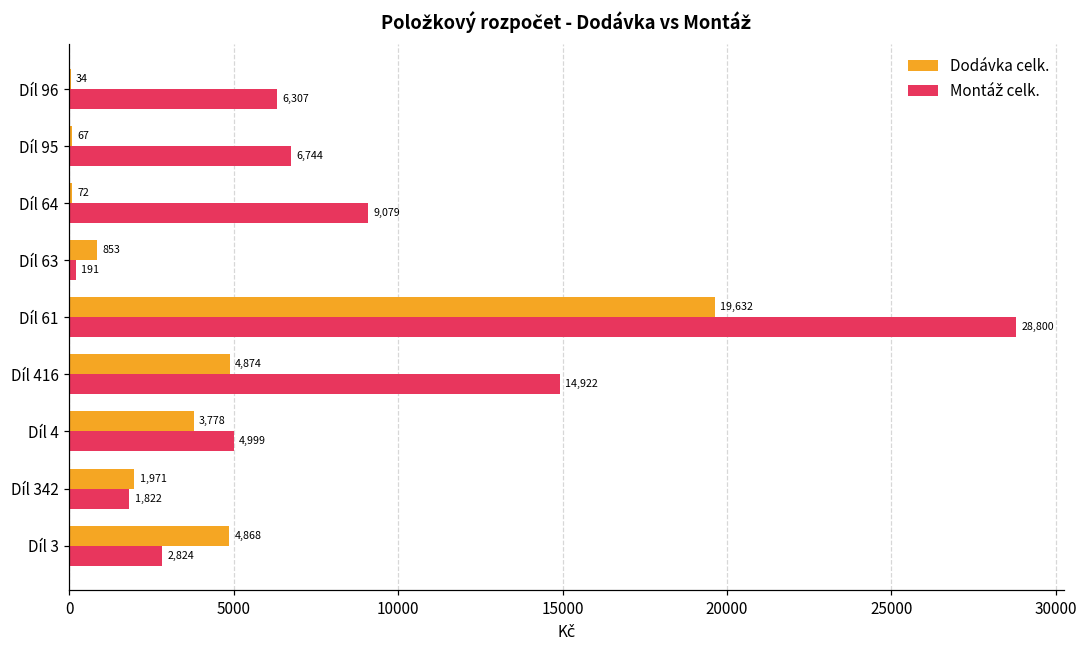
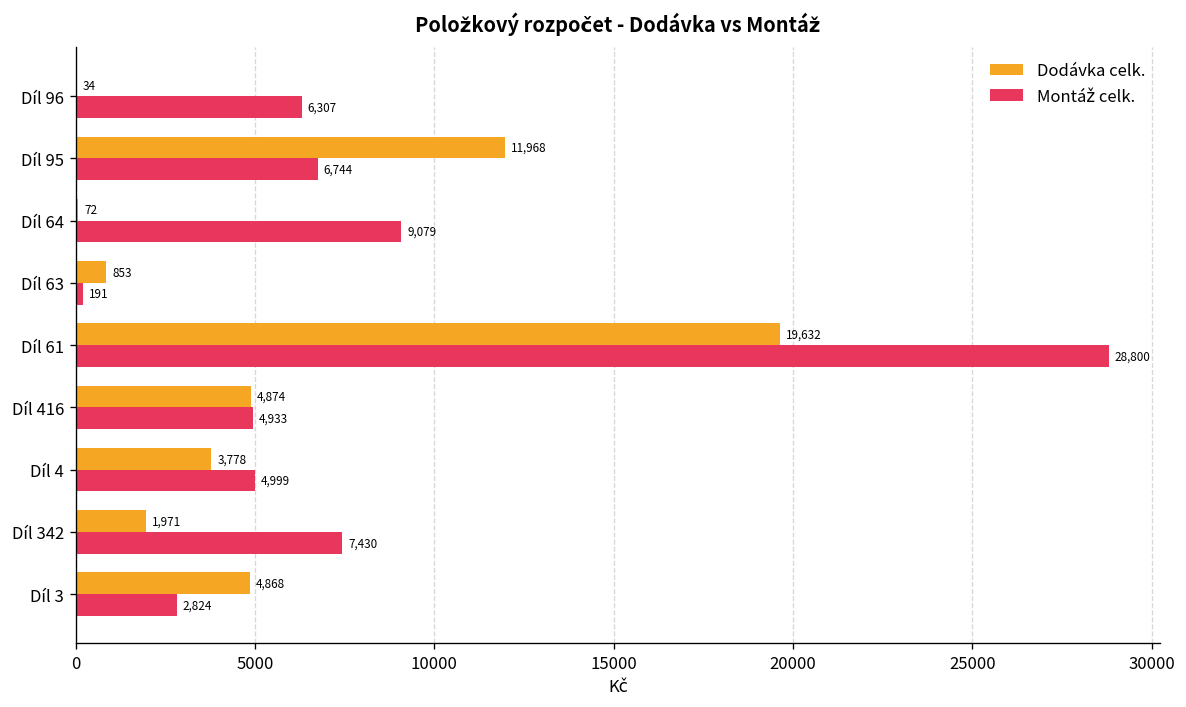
  {
    "Dodávka celk.": {
      "Díl 96": "34",
-     "Díl 95": "67",
+     "Díl 95": "11,968",
      "Díl 64": "72",
      "Díl 63": "853",
      "Díl 61": "19,632",
      "Díl 416": "4,874",
      "Díl 4": "3,778",
      "Díl 342": "1,971",
      "Díl 3": "4,868"
    },
    "Montáž celk.": {
      "Díl 96": "6,307",
      "Díl 95": "6,744",
      "Díl 64": "9,079",
      "Díl 63": "191",
      "Díl 61": "28,800",
-     "Díl 416": "14,922",
+     "Díl 416": "4,933",
      "Díl 4": "4,999",
-     "Díl 342": "1,822",
+     "Díl 342": "7,430",
      "Díl 3": "2,824"
    }
  }
